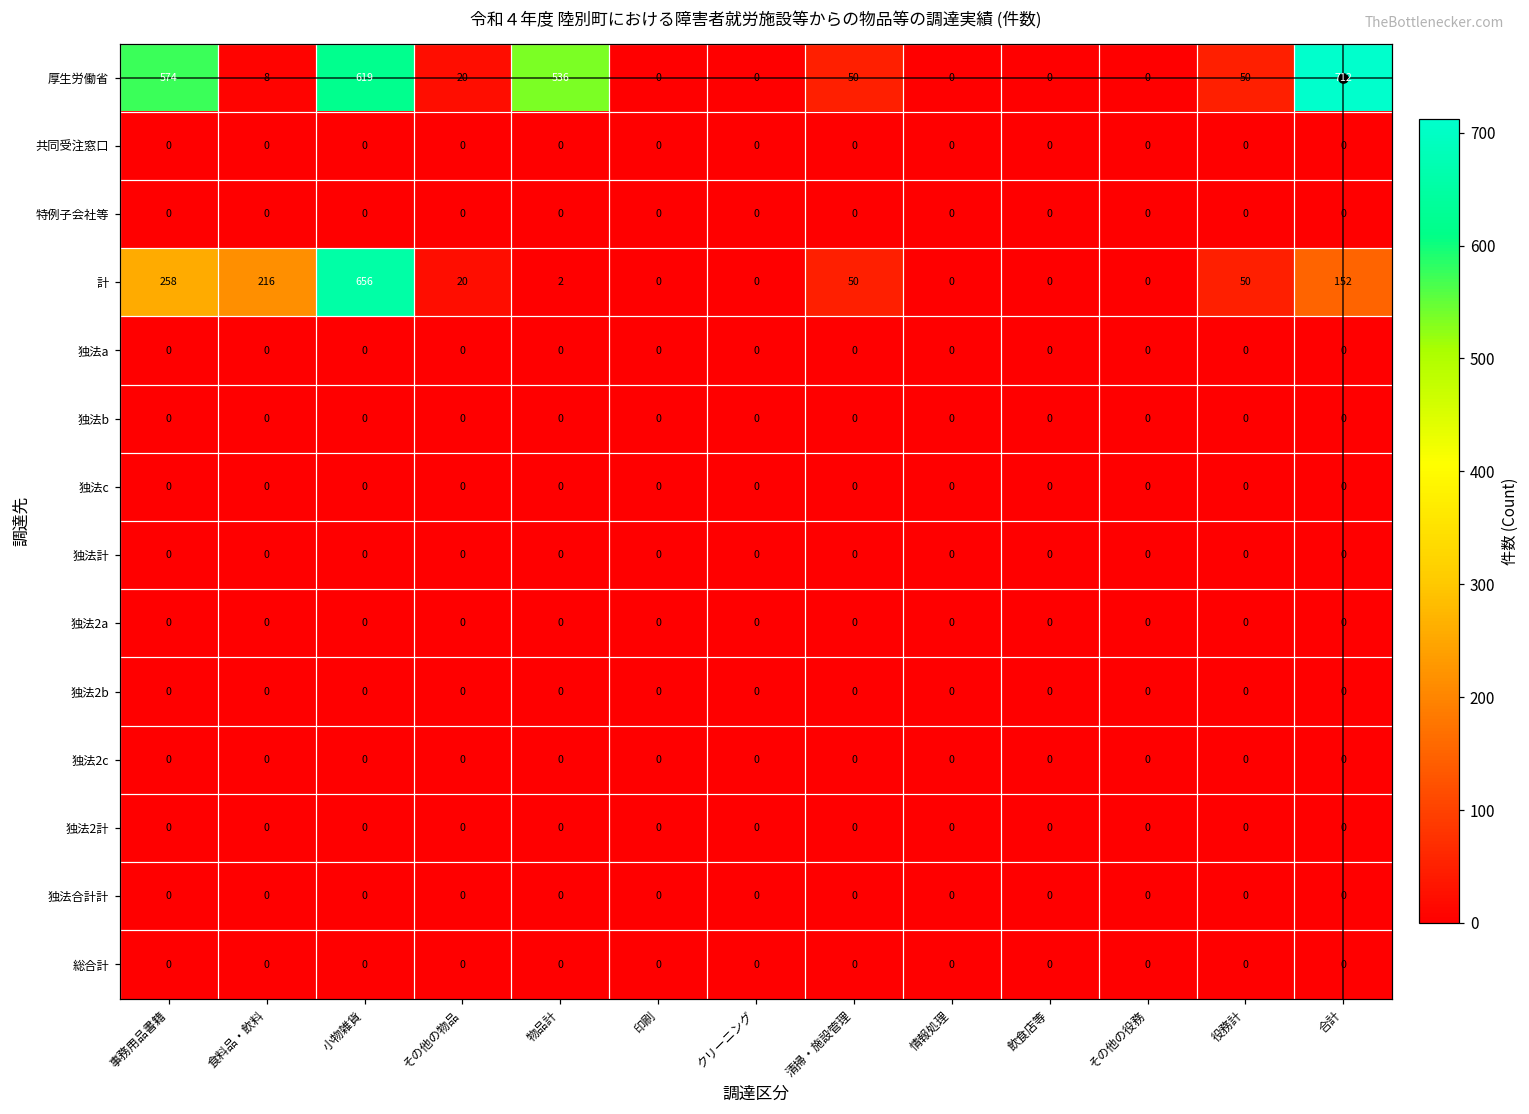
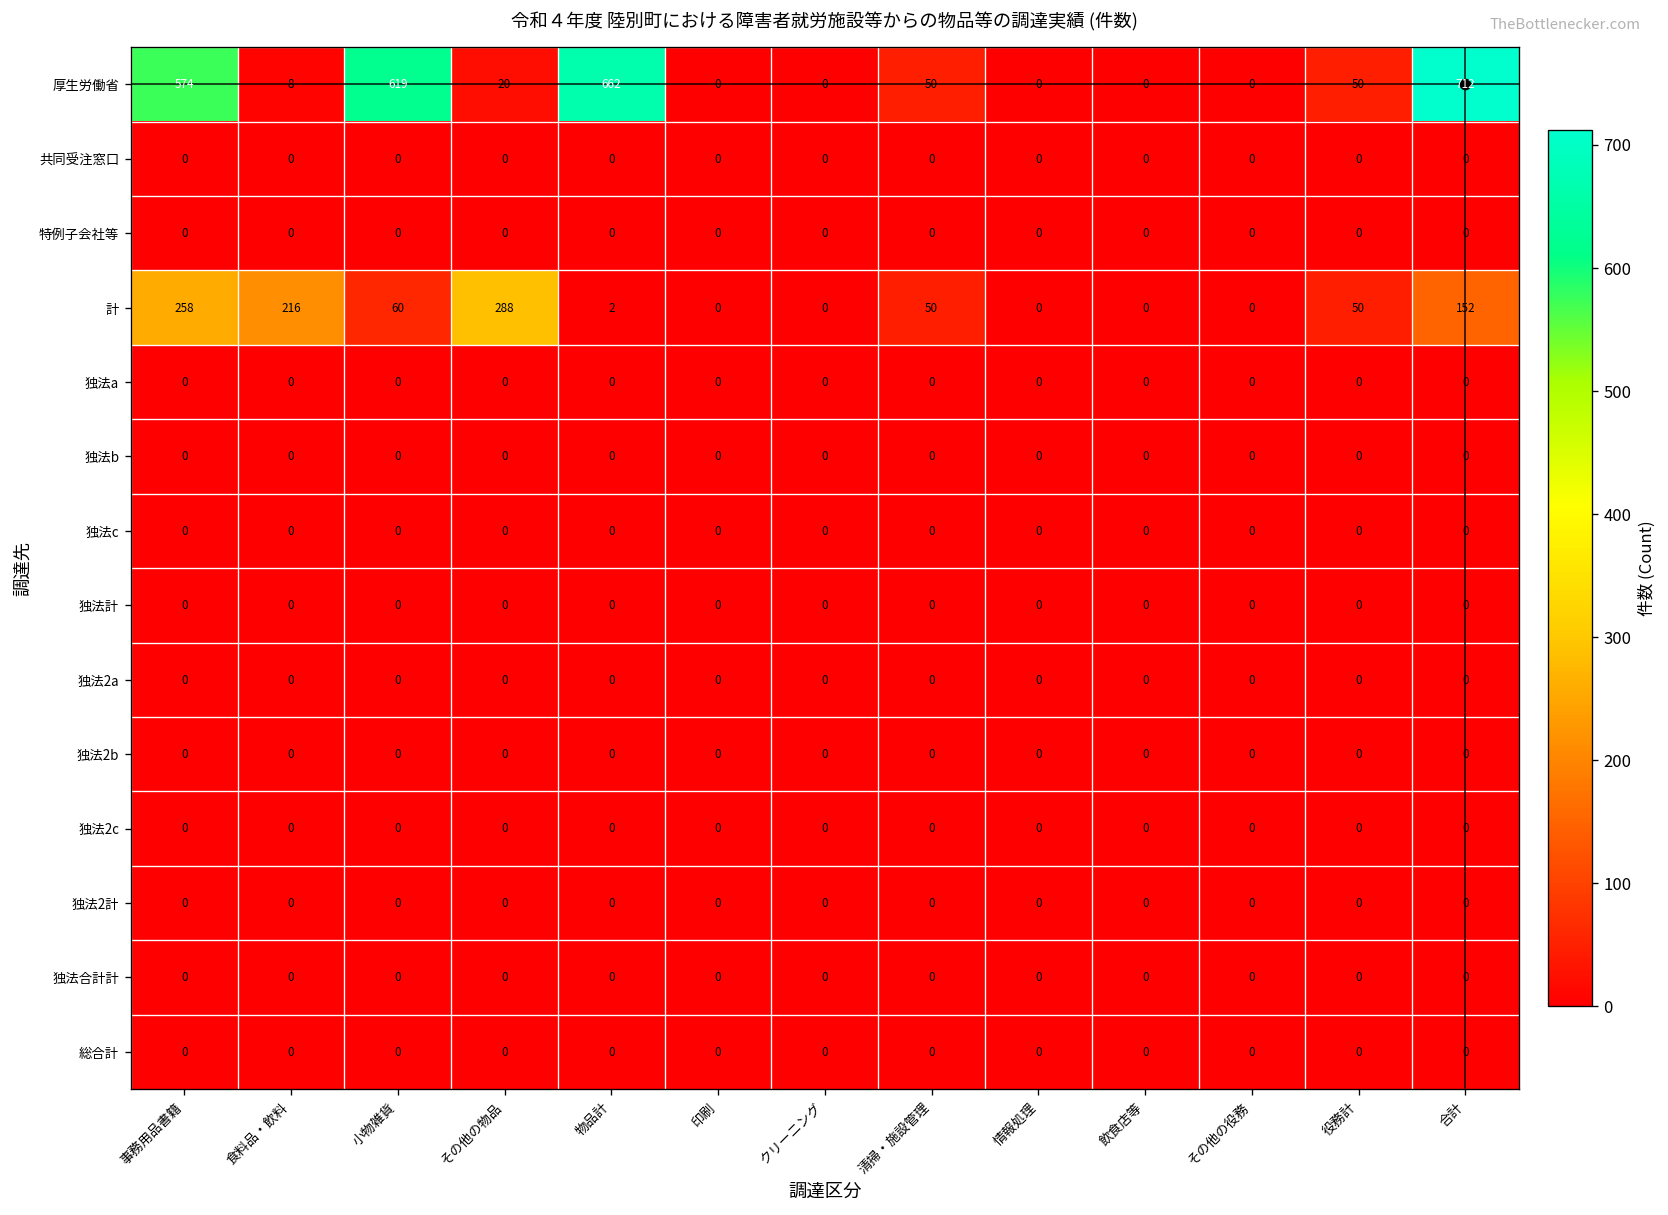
  {
    "厚生労働省": {
      "事務用品書籍": 574,
      "食料品・飲料": 8,
      "小物雑貨": 619,
      "その他の物品": 20,
-     "物品計": 536,
+     "物品計": 662,
      "印刷": 0,
      "クリーニング": 0,
      "清掃・施設管理": 50,
      "情報処理": 0,
      "飲食店等": 0,
      "その他の役務": 0,
      "役務計": 50
    },
    "共同受注窓口": {
      "事務用品書籍": 0,
      "食料品・飲料": 0,
      "小物雑貨": 0,
      "その他の物品": 0,
      "物品計": 0,
      "印刷": 0,
      "クリーニング": 0,
      "清掃・施設管理": 0,
      "情報処理": 0,
      "飲食店等": 0,
      "その他の役務": 0,
      "役務計": 0,
      "合計": 0
    },
    "特例子会社等": {
      "事務用品書籍": 0,
      "食料品・飲料": 0,
      "小物雑貨": 0,
      "その他の物品": 0,
      "物品計": 0,
      "印刷": 0,
      "クリーニング": 0,
      "清掃・施設管理": 0,
      "情報処理": 0,
      "飲食店等": 0,
      "その他の役務": 0,
      "役務計": 0,
      "合計": 0
    },
    "計": {
      "事務用品書籍": 258,
      "食料品・飲料": 216,
-     "小物雑貨": 656,
-     "その他の物品": 20,
+     "小物雑貨": 60,
+     "その他の物品": 288,
      "物品計": 2,
      "印刷": 0,
      "クリーニング": 0,
      "清掃・施設管理": 50,
      "情報処理": 0,
      "飲食店等": 0,
      "その他の役務": 0,
      "役務計": 50,
      "合計": 152
    },
    "独法a": {
      "事務用品書籍": 0,
      "食料品・飲料": 0,
      "小物雑貨": 0,
      "その他の物品": 0,
      "物品計": 0,
      "印刷": 0,
      "クリーニング": 0,
      "清掃・施設管理": 0,
      "情報処理": 0,
      "飲食店等": 0,
      "その他の役務": 0,
      "役務計": 0,
      "合計": 0
    },
    "独法b": {
      "事務用品書籍": 0,
      "食料品・飲料": 0,
      "小物雑貨": 0,
      "その他の物品": 0,
      "物品計": 0,
      "印刷": 0,
      "クリーニング": 0,
      "清掃・施設管理": 0,
      "情報処理": 0,
      "飲食店等": 0,
      "その他の役務": 0,
      "役務計": 0,
      "合計": 0
    },
    "独法c": {
      "事務用品書籍": 0,
      "食料品・飲料": 0,
      "小物雑貨": 0,
      "その他の物品": 0,
      "物品計": 0,
      "印刷": 0,
      "クリーニング": 0,
      "清掃・施設管理": 0,
      "情報処理": 0,
      "飲食店等": 0,
      "その他の役務": 0,
      "役務計": 0,
      "合計": 0
    },
    "独法計": {
      "事務用品書籍": 0,
      "食料品・飲料": 0,
      "小物雑貨": 0,
      "その他の物品": 0,
      "物品計": 0,
      "印刷": 0,
      "クリーニング": 0,
      "清掃・施設管理": 0,
      "情報処理": 0,
      "飲食店等": 0,
      "その他の役務": 0,
      "役務計": 0,
      "合計": 0
    },
    "独法2a": {
      "事務用品書籍": 0,
      "食料品・飲料": 0,
      "小物雑貨": 0,
      "その他の物品": 0,
      "物品計": 0,
      "印刷": 0,
      "クリーニング": 0,
      "清掃・施設管理": 0,
      "情報処理": 0,
      "飲食店等": 0,
      "その他の役務": 0,
      "役務計": 0,
      "合計": 0
    },
    "独法2b": {
      "事務用品書籍": 0,
      "食料品・飲料": 0,
      "小物雑貨": 0,
      "その他の物品": 0,
      "物品計": 0,
      "印刷": 0,
      "クリーニング": 0,
      "清掃・施設管理": 0,
      "情報処理": 0,
      "飲食店等": 0,
      "その他の役務": 0,
      "役務計": 0,
      "合計": 0
    },
    "独法2c": {
      "事務用品書籍": 0,
      "食料品・飲料": 0,
      "小物雑貨": 0,
      "その他の物品": 0,
      "物品計": 0,
      "印刷": 0,
      "クリーニング": 0,
      "清掃・施設管理": 0,
      "情報処理": 0,
      "飲食店等": 0,
      "その他の役務": 0,
      "役務計": 0,
      "合計": 0
    },
    "独法2計": {
      "事務用品書籍": 0,
      "食料品・飲料": 0,
      "小物雑貨": 0,
      "その他の物品": 0,
      "物品計": 0,
      "印刷": 0,
      "クリーニング": 0,
      "清掃・施設管理": 0,
      "情報処理": 0,
      "飲食店等": 0,
      "その他の役務": 0,
      "役務計": 0,
      "合計": 0
    },
    "独法合計計": {
      "事務用品書籍": 0,
      "食料品・飲料": 0,
      "小物雑貨": 0,
      "その他の物品": 0,
      "物品計": 0,
      "印刷": 0,
      "クリーニング": 0,
      "清掃・施設管理": 0,
      "情報処理": 0,
      "飲食店等": 0,
      "その他の役務": 0,
      "役務計": 0,
      "合計": 0
    },
    "総合計": {
      "事務用品書籍": 0,
      "食料品・飲料": 0,
      "小物雑貨": 0,
      "その他の物品": 0,
      "物品計": 0,
      "印刷": 0,
      "クリーニング": 0,
      "清掃・施設管理": 0,
      "情報処理": 0,
      "飲食店等": 0,
      "その他の役務": 0,
      "役務計": 0,
      "合計": 0
    }
  }
